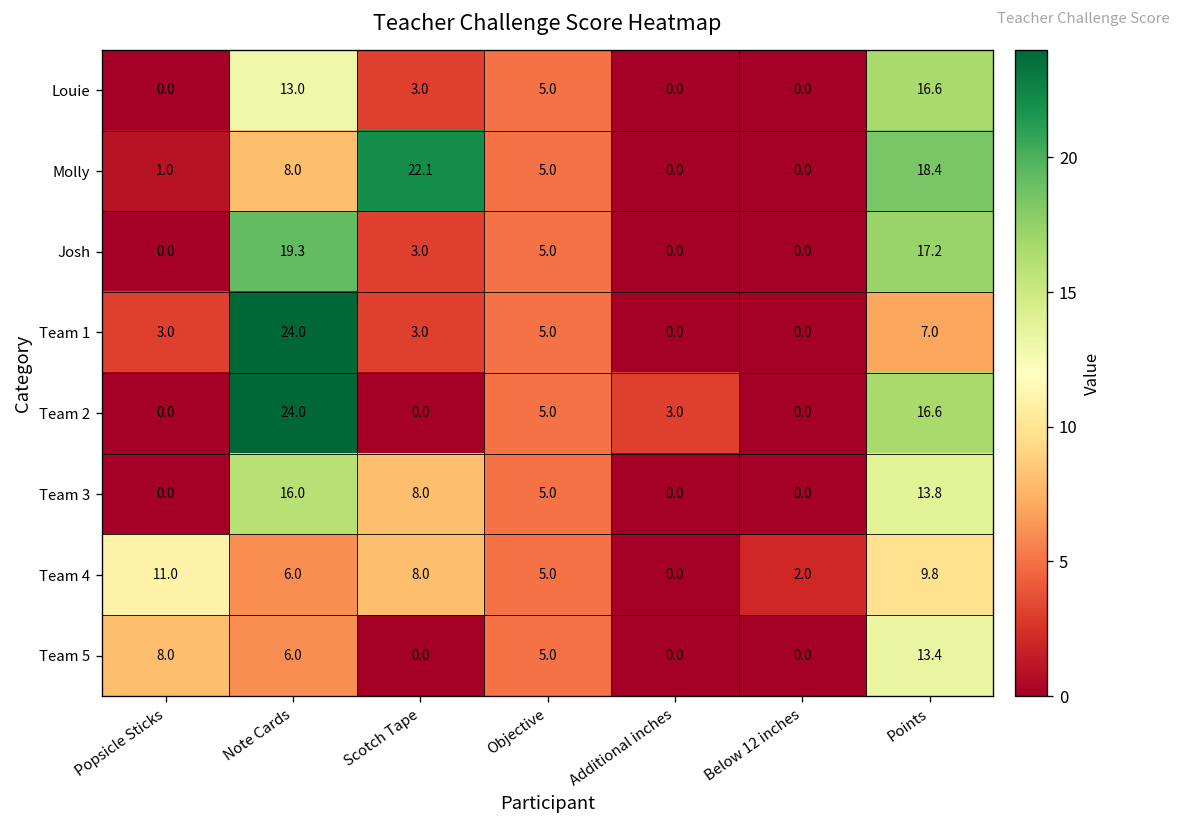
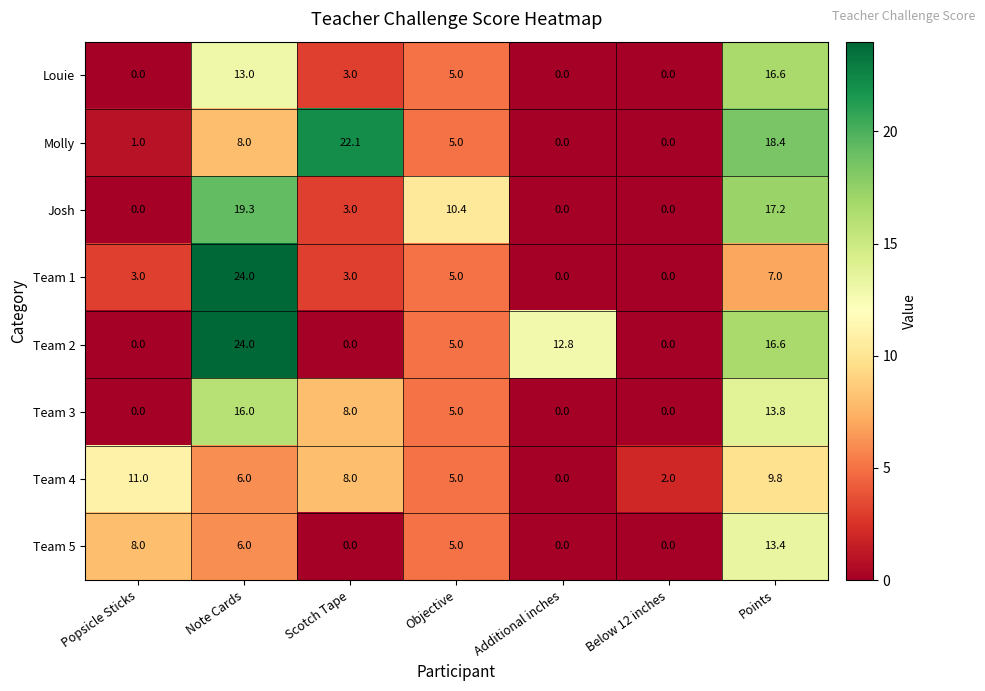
  {
    "Louie": {
      "Popsicle Sticks": 0.0,
      "Note Cards": 13.0,
      "Scotch Tape": 3.0,
      "Objective": 5.0,
      "Additional inches": 0.0,
      "Below 12 inches": 0.0,
      "Points": 16.6
    },
    "Molly": {
      "Popsicle Sticks": 1.0,
      "Note Cards": 8.0,
      "Scotch Tape": 22.1,
      "Objective": 5.0,
      "Additional inches": 0.0,
      "Below 12 inches": 0.0,
      "Points": 18.4
    },
    "Josh": {
      "Popsicle Sticks": 0.0,
      "Note Cards": 19.3,
      "Scotch Tape": 3.0,
-     "Objective": 5.0,
+     "Objective": 10.4,
      "Additional inches": 0.0,
      "Below 12 inches": 0.0,
      "Points": 17.2
    },
    "Team 1": {
      "Popsicle Sticks": 3.0,
      "Note Cards": 24.0,
      "Scotch Tape": 3.0,
      "Objective": 5.0,
      "Additional inches": 0.0,
      "Below 12 inches": 0.0,
      "Points": 7.0
    },
    "Team 2": {
      "Popsicle Sticks": 0.0,
      "Note Cards": 24.0,
      "Scotch Tape": 0.0,
      "Objective": 5.0,
-     "Additional inches": 3.0,
+     "Additional inches": 12.8,
      "Below 12 inches": 0.0,
      "Points": 16.6
    },
    "Team 3": {
      "Popsicle Sticks": 0.0,
      "Note Cards": 16.0,
      "Scotch Tape": 8.0,
      "Objective": 5.0,
      "Additional inches": 0.0,
      "Below 12 inches": 0.0,
      "Points": 13.8
    },
    "Team 4": {
      "Popsicle Sticks": 11.0,
      "Note Cards": 6.0,
      "Scotch Tape": 8.0,
      "Objective": 5.0,
      "Additional inches": 0.0,
      "Below 12 inches": 2.0,
      "Points": 9.8
    },
    "Team 5": {
      "Popsicle Sticks": 8.0,
      "Note Cards": 6.0,
      "Scotch Tape": 0.0,
      "Objective": 5.0,
      "Additional inches": 0.0,
      "Below 12 inches": 0.0,
      "Points": 13.4
    }
  }
